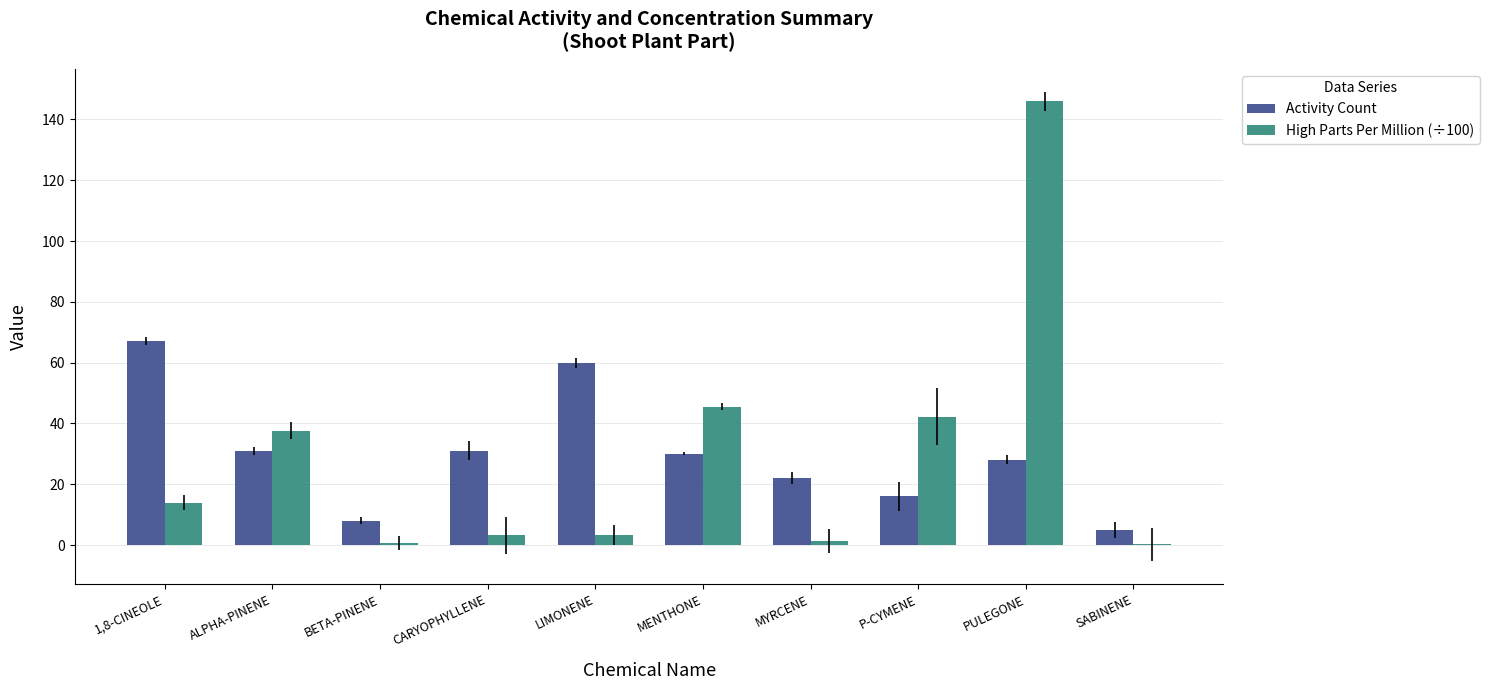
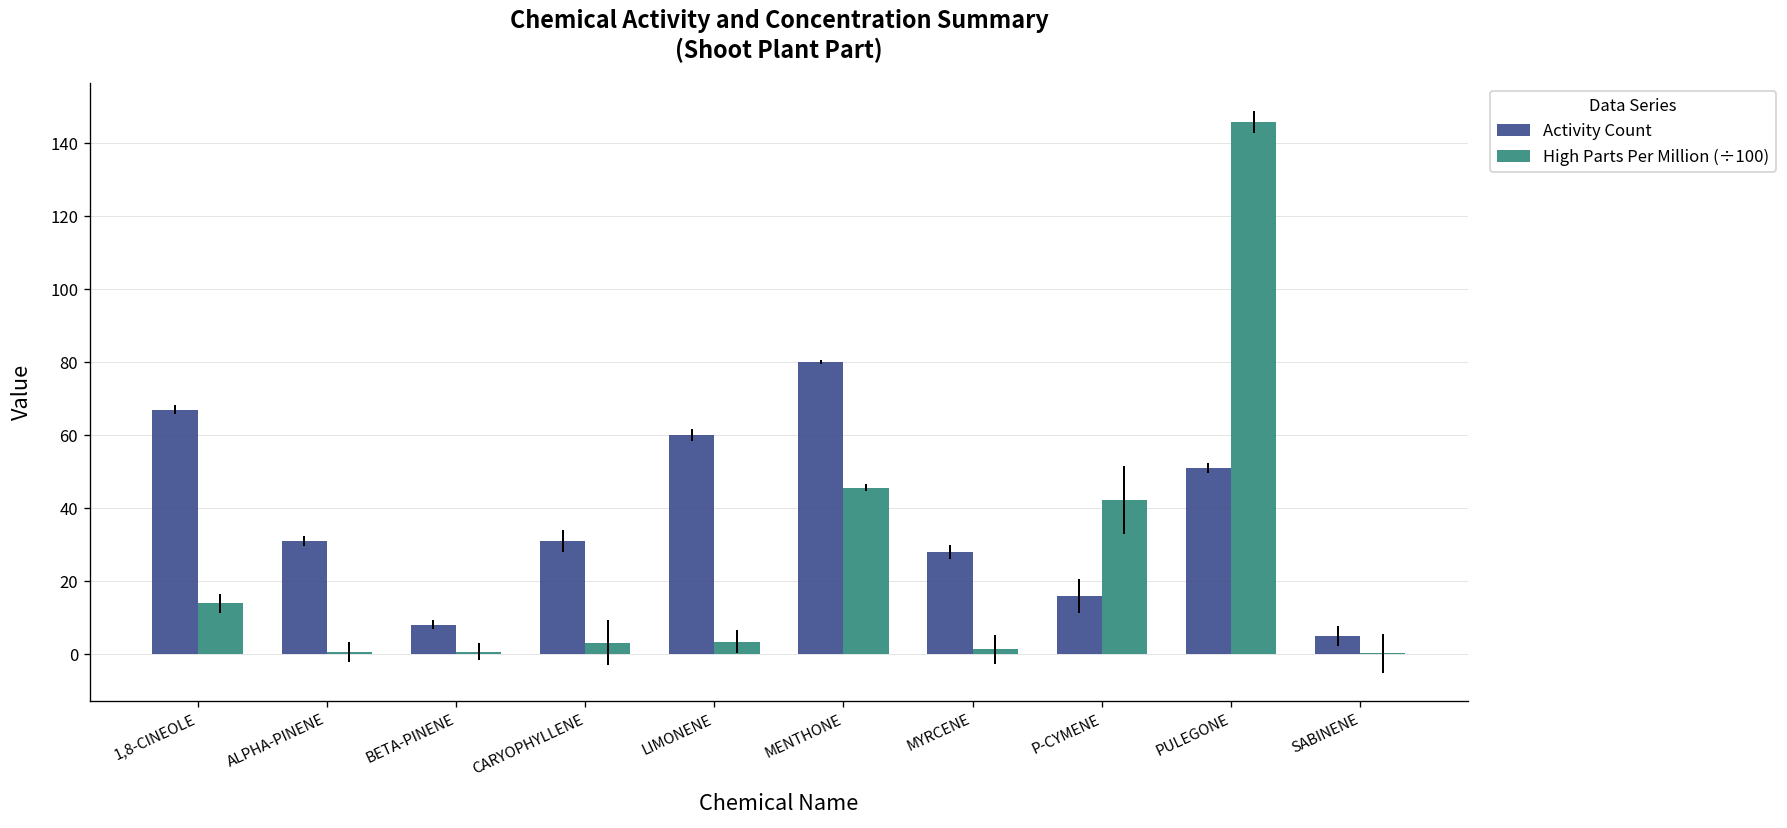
  {
    "Activity Count": {
      "1,8-CINEOLE": 67,
      "ALPHA-PINENE": 31,
      "BETA-PINENE": 8,
      "CARYOPHYLLENE": 31,
      "LIMONENE": 60,
-     "MENTHONE": 30,
-     "MYRCENE": 22,
+     "MENTHONE": 80,
+     "MYRCENE": 28,
      "P-CYMENE": 16,
-     "PULEGONE": 28,
+     "PULEGONE": 51,
      "SABINENE": 5
    },
    "High Parts Per Million (÷100)": {
      "1,8-CINEOLE": 14,
-     "ALPHA-PINENE": 38,
+     "ALPHA-PINENE": 1,
      "CARYOPHYLLENE": 3,
      "LIMONENE": 3,
      "MENTHONE": 46,
      "MYRCENE": 1,
      "P-CYMENE": 42,
      "PULEGONE": 146
    }
  }
